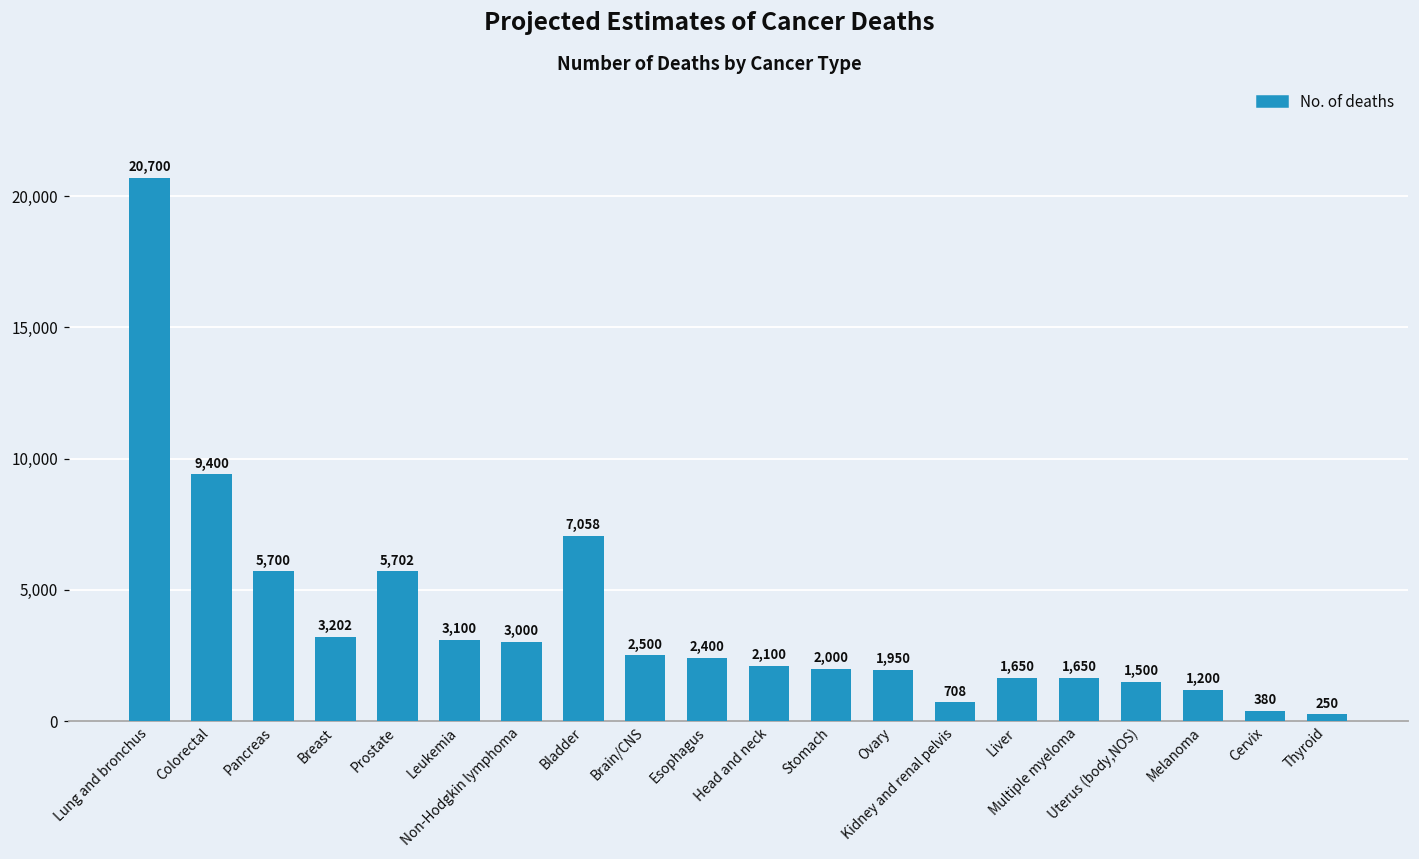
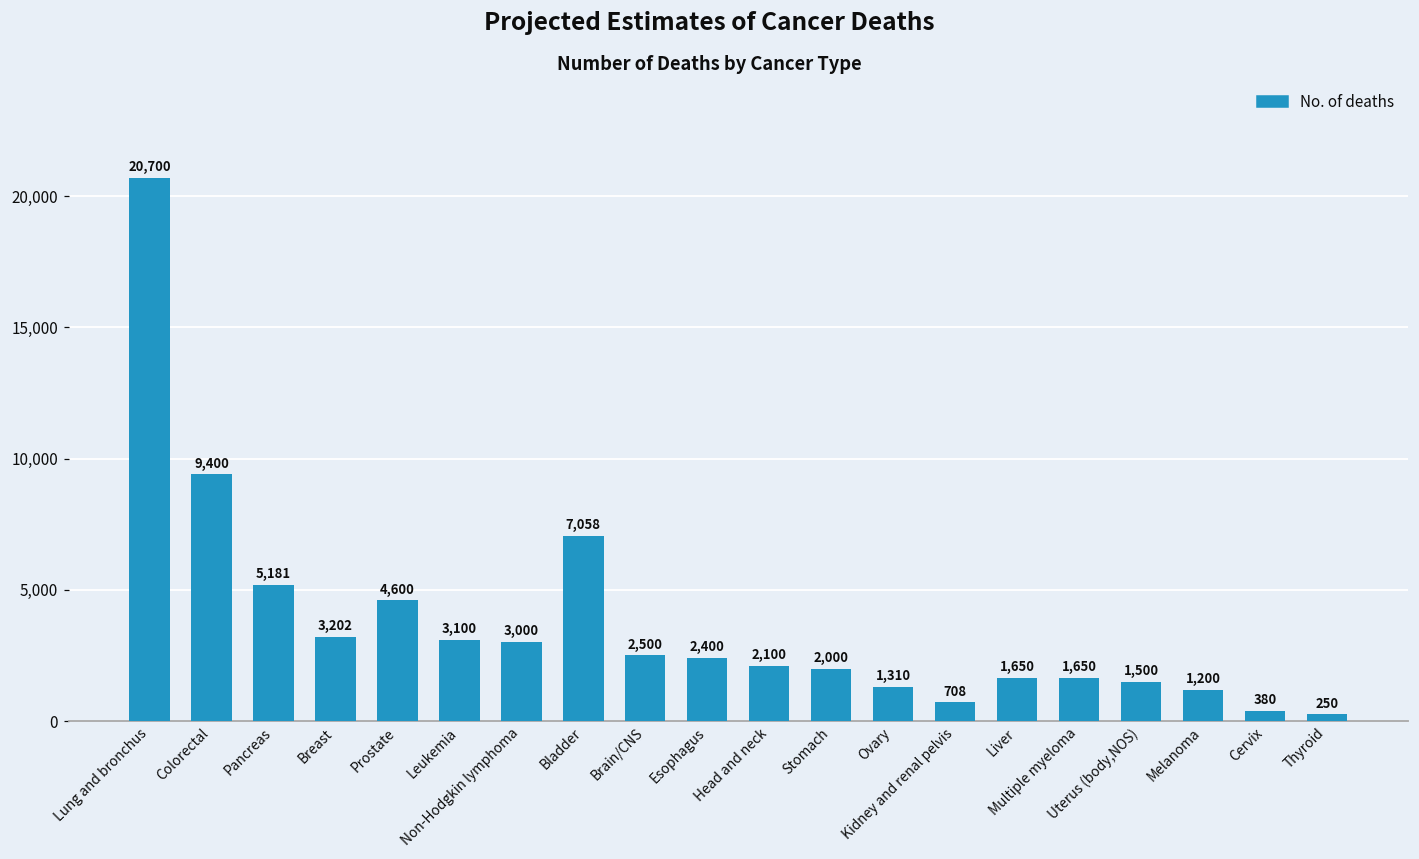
  {
    "Lung and bronchus": "20,700",
    "Colorectal": "9,400",
-   "Pancreas": "5,700",
+   "Pancreas": "5,181",
    "Breast": "3,202",
-   "Prostate": "5,702",
+   "Prostate": "4,600",
    "Leukemia": "3,100",
    "Non-Hodgkin lymphoma": "3,000",
    "Bladder": "7,058",
    "Brain/CNS": "2,500",
    "Esophagus": "2,400",
    "Head and neck": "2,100",
    "Stomach": "2,000",
-   "Ovary": "1,950",
+   "Ovary": "1,310",
    "Kidney and renal pelvis": "708",
    "Liver": "1,650",
    "Multiple myeloma": "1,650",
    "Uterus (body,NOS)": "1,500",
    "Melanoma": "1,200",
    "Cervix": "380",
    "Thyroid": "250"
  }
